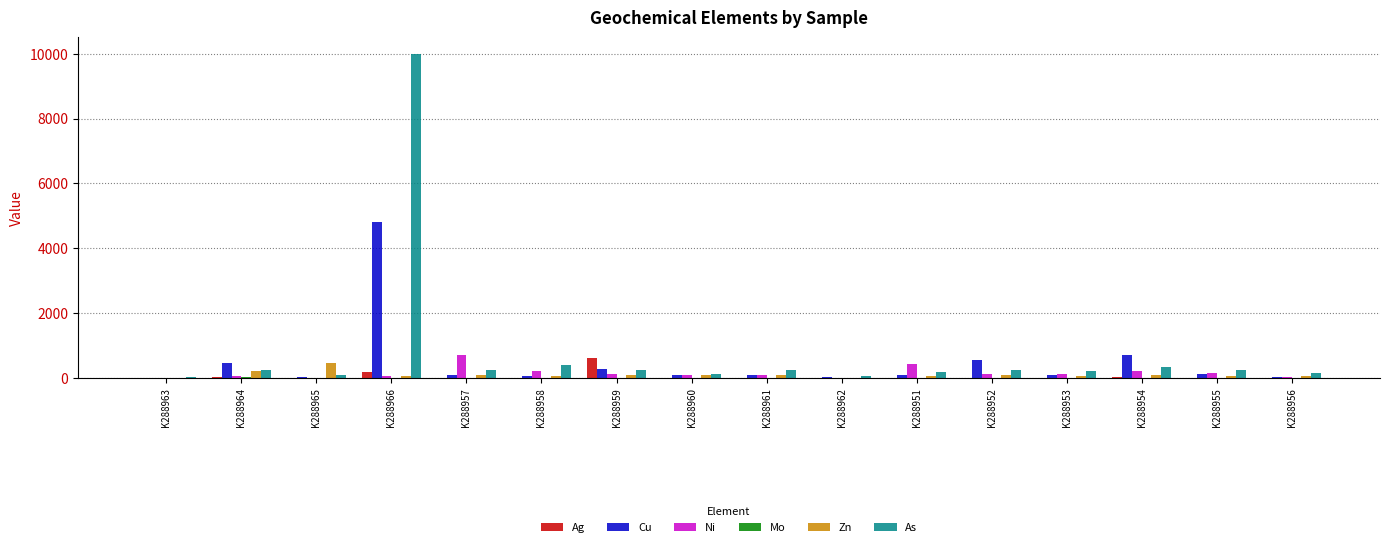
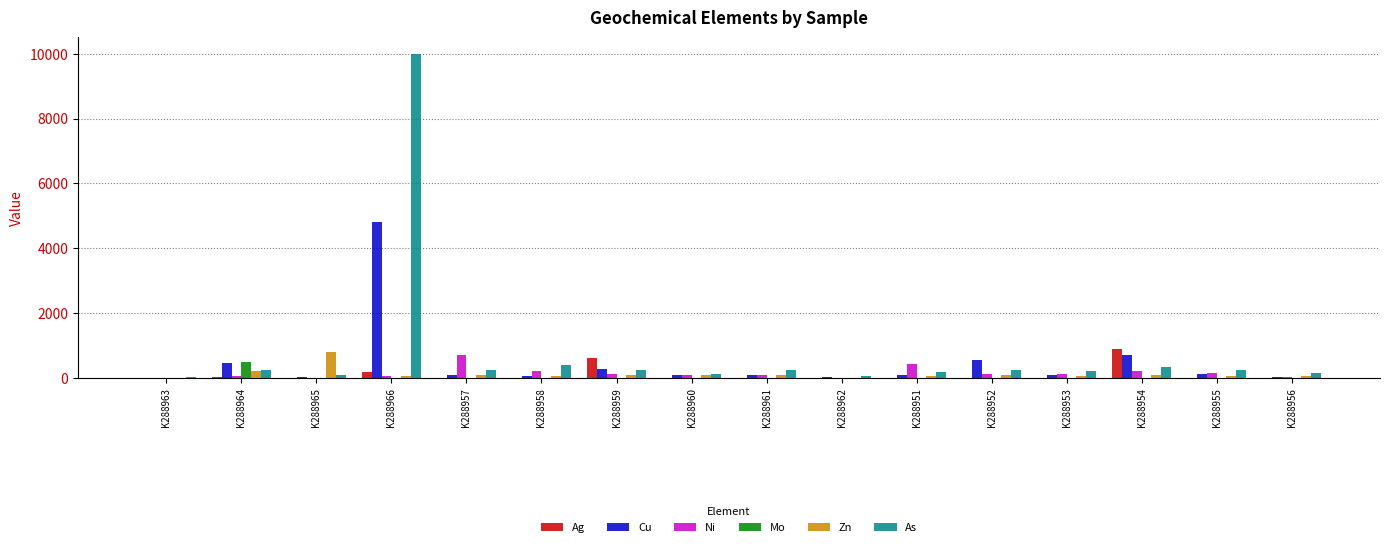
  {
    "Ag": {
      "K288966": 200,
      "K288959": 600,
-     "K288954": 0
+     "K288954": 900
    },
    "Cu": {
      "K288964": 500,
      "K288966": 4800,
      "K288957": 100,
      "K288959": 300,
      "K288960": 100,
      "K288952": 500,
      "K288953": 100,
      "K288954": 700,
      "K288955": 100
    },
    "Ni": {
      "K288957": 700,
      "K288958": 200,
      "K288959": 100,
      "K288960": 100,
      "K288961": 100,
      "K288951": 400,
      "K288952": 100,
      "K288953": 100,
      "K288954": 200,
      "K288955": 200
    },
    "Mo": {
-     "K288964": 0
+     "K288964": 500
    },
    "Zn": {
      "K288964": 200,
-     "K288965": 500,
+     "K288965": 800,
      "K288957": 100,
      "K288960": 100,
      "K288952": 100,
      "K288954": 100
    },
    "As": {
      "K288964": 200,
      "K288965": 100,
      "K288966": 10000,
      "K288957": 200,
      "K288958": 400,
      "K288959": 200,
      "K288960": 100,
      "K288961": 200,
      "K288951": 200,
      "K288952": 200,
      "K288953": 200,
      "K288954": 300,
      "K288955": 200,
      "K288956": 200
    }
  }
